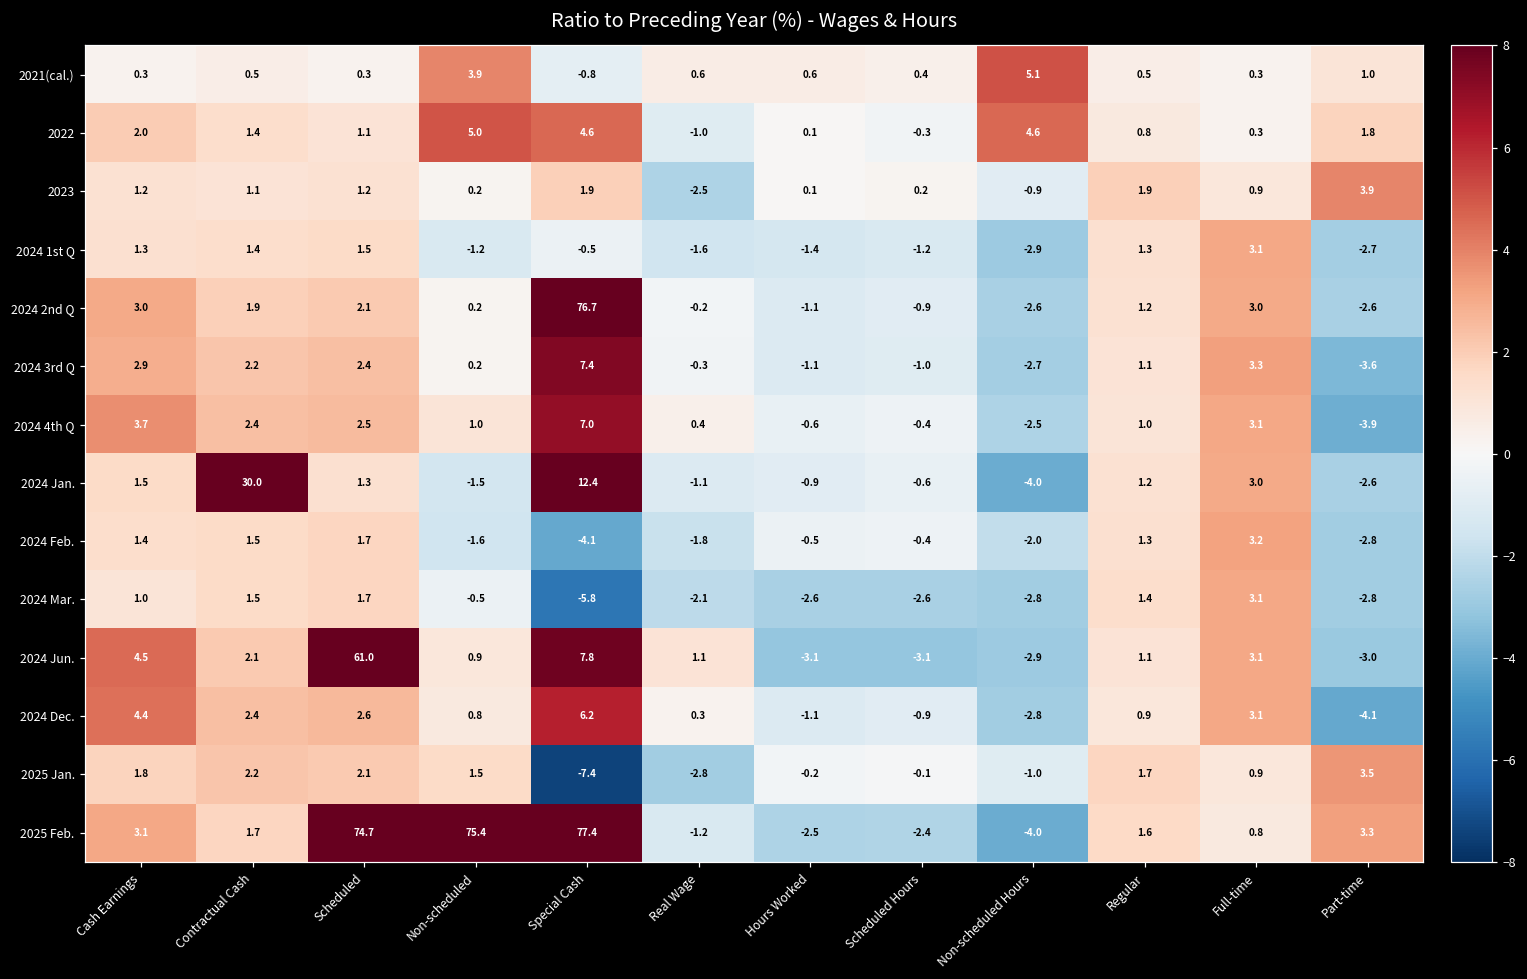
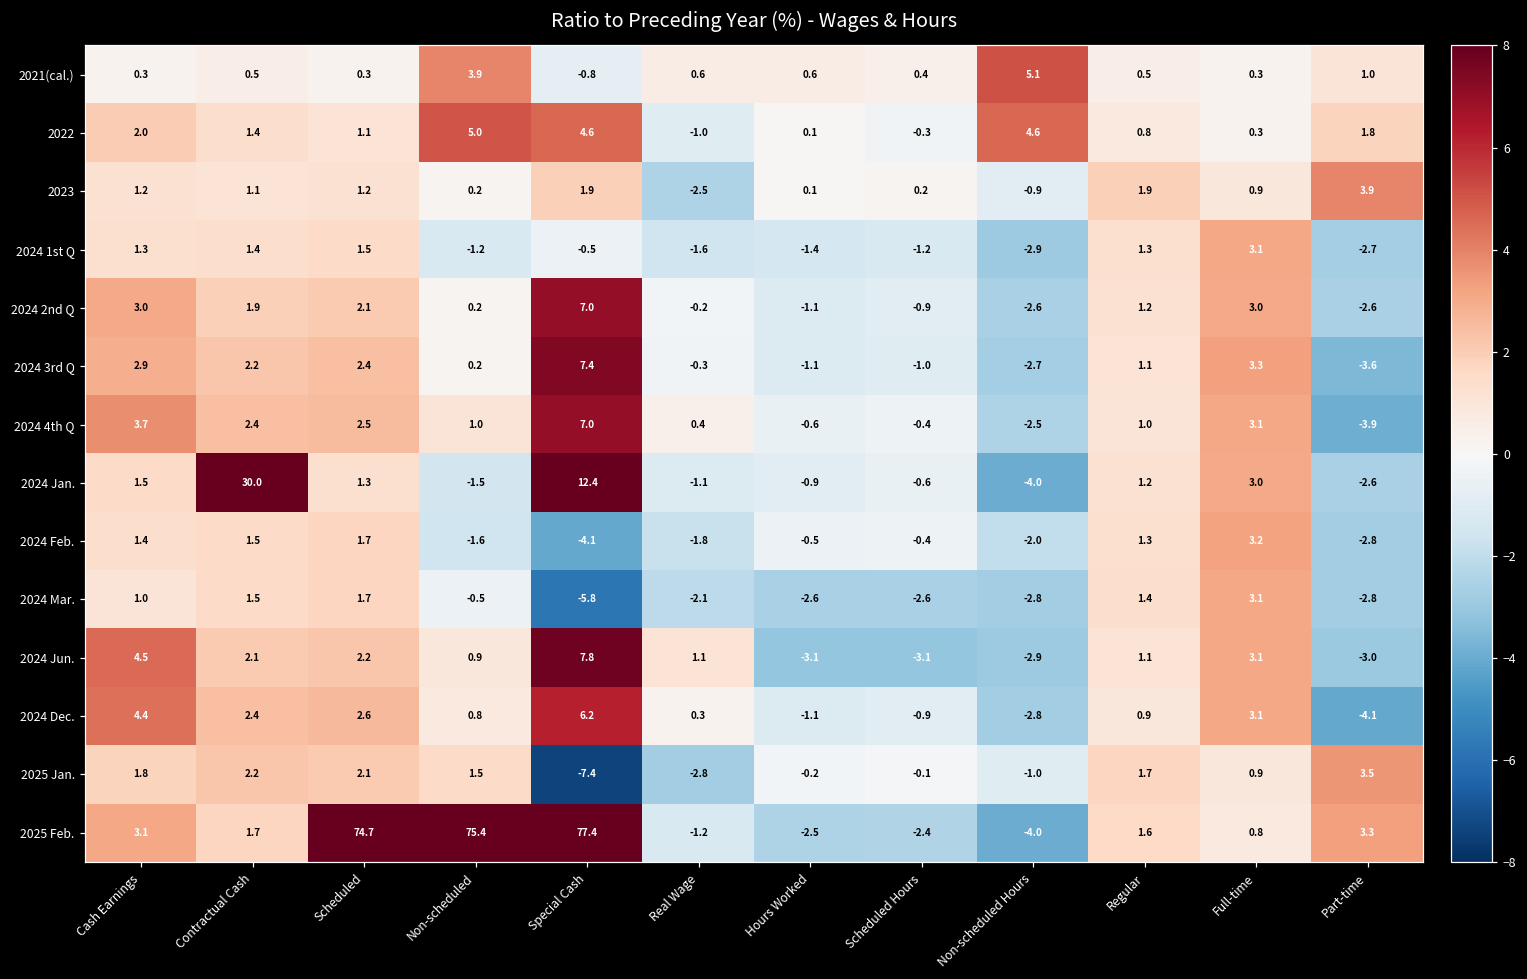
  {
    "2021(cal.)": {
      "Cash Earnings": 0.3,
      "Contractual Cash": 0.5,
      "Scheduled": 0.3,
      "Non-scheduled": 3.9,
      "Special Cash": -0.8,
      "Real Wage": 0.6,
      "Hours Worked": 0.6,
      "Scheduled Hours": 0.4,
      "Non-scheduled Hours": 5.1,
      "Regular": 0.5,
      "Full-time": 0.3,
      "Part-time": 1.0
    },
    "2022": {
      "Cash Earnings": 2.0,
      "Contractual Cash": 1.4,
      "Scheduled": 1.1,
      "Non-scheduled": 5.0,
      "Special Cash": 4.6,
      "Real Wage": -1.0,
      "Hours Worked": 0.1,
      "Scheduled Hours": -0.3,
      "Non-scheduled Hours": 4.6,
      "Regular": 0.8,
      "Full-time": 0.3,
      "Part-time": 1.8
    },
    "2023": {
      "Cash Earnings": 1.2,
      "Contractual Cash": 1.1,
      "Scheduled": 1.2,
      "Non-scheduled": 0.2,
      "Special Cash": 1.9,
      "Real Wage": -2.5,
      "Hours Worked": 0.1,
      "Scheduled Hours": 0.2,
      "Non-scheduled Hours": -0.9,
      "Regular": 1.9,
      "Full-time": 0.9,
      "Part-time": 3.9
    },
    "2024 1st Q": {
      "Cash Earnings": 1.3,
      "Contractual Cash": 1.4,
      "Scheduled": 1.5,
      "Non-scheduled": -1.2,
      "Special Cash": -0.5,
      "Real Wage": -1.6,
      "Hours Worked": -1.4,
      "Scheduled Hours": -1.2,
      "Non-scheduled Hours": -2.9,
      "Regular": 1.3,
      "Full-time": 3.1,
      "Part-time": -2.7
    },
    "2024 2nd Q": {
      "Cash Earnings": 3.0,
      "Contractual Cash": 1.9,
      "Scheduled": 2.1,
      "Non-scheduled": 0.2,
-     "Special Cash": 76.7,
+     "Special Cash": 7.0,
      "Real Wage": -0.2,
      "Hours Worked": -1.1,
      "Scheduled Hours": -0.9,
      "Non-scheduled Hours": -2.6,
      "Regular": 1.2,
      "Full-time": 3.0,
      "Part-time": -2.6
    },
    "2024 3rd Q": {
      "Cash Earnings": 2.9,
      "Contractual Cash": 2.2,
      "Scheduled": 2.4,
      "Non-scheduled": 0.2,
      "Special Cash": 7.4,
      "Real Wage": -0.3,
      "Hours Worked": -1.1,
      "Scheduled Hours": -1.0,
      "Non-scheduled Hours": -2.7,
      "Regular": 1.1,
      "Full-time": 3.3,
      "Part-time": -3.6
    },
    "2024 4th Q": {
      "Cash Earnings": 3.7,
      "Contractual Cash": 2.4,
      "Scheduled": 2.5,
      "Non-scheduled": 1.0,
      "Special Cash": 7.0,
      "Real Wage": 0.4,
      "Hours Worked": -0.6,
      "Scheduled Hours": -0.4,
      "Non-scheduled Hours": -2.5,
      "Regular": 1.0,
      "Full-time": 3.1,
      "Part-time": -3.9
    },
    "2024 Jan.": {
      "Cash Earnings": 1.5,
      "Contractual Cash": 30.0,
      "Scheduled": 1.3,
      "Non-scheduled": -1.5,
      "Special Cash": 12.4,
      "Real Wage": -1.1,
      "Hours Worked": -0.9,
      "Scheduled Hours": -0.6,
      "Non-scheduled Hours": -4.0,
      "Regular": 1.2,
      "Full-time": 3.0,
      "Part-time": -2.6
    },
    "2024 Feb.": {
      "Cash Earnings": 1.4,
      "Contractual Cash": 1.5,
      "Scheduled": 1.7,
      "Non-scheduled": -1.6,
      "Special Cash": -4.1,
      "Real Wage": -1.8,
      "Hours Worked": -0.5,
      "Scheduled Hours": -0.4,
      "Non-scheduled Hours": -2.0,
      "Regular": 1.3,
      "Full-time": 3.2,
      "Part-time": -2.8
    },
    "2024 Mar.": {
      "Cash Earnings": 1.0,
      "Contractual Cash": 1.5,
      "Scheduled": 1.7,
      "Non-scheduled": -0.5,
      "Special Cash": -5.8,
      "Real Wage": -2.1,
      "Hours Worked": -2.6,
      "Scheduled Hours": -2.6,
      "Non-scheduled Hours": -2.8,
      "Regular": 1.4,
      "Full-time": 3.1,
      "Part-time": -2.8
    },
    "2024 Jun.": {
      "Cash Earnings": 4.5,
      "Contractual Cash": 2.1,
-     "Scheduled": 61.0,
+     "Scheduled": 2.2,
      "Non-scheduled": 0.9,
      "Special Cash": 7.8,
      "Real Wage": 1.1,
      "Hours Worked": -3.1,
      "Scheduled Hours": -3.1,
      "Non-scheduled Hours": -2.9,
      "Regular": 1.1,
      "Full-time": 3.1,
      "Part-time": -3.0
    },
    "2024 Dec.": {
      "Cash Earnings": 4.4,
      "Contractual Cash": 2.4,
      "Scheduled": 2.6,
      "Non-scheduled": 0.8,
      "Special Cash": 6.2,
      "Real Wage": 0.3,
      "Hours Worked": -1.1,
      "Scheduled Hours": -0.9,
      "Non-scheduled Hours": -2.8,
      "Regular": 0.9,
      "Full-time": 3.1,
      "Part-time": -4.1
    },
    "2025 Jan.": {
      "Cash Earnings": 1.8,
      "Contractual Cash": 2.2,
      "Scheduled": 2.1,
      "Non-scheduled": 1.5,
      "Special Cash": -7.4,
      "Real Wage": -2.8,
      "Hours Worked": -0.2,
      "Scheduled Hours": -0.1,
      "Non-scheduled Hours": -1.0,
      "Regular": 1.7,
      "Full-time": 0.9,
      "Part-time": 3.5
    },
    "2025 Feb.": {
      "Cash Earnings": 3.1,
      "Contractual Cash": 1.7,
      "Scheduled": 74.7,
      "Non-scheduled": 75.4,
      "Special Cash": 77.4,
      "Real Wage": -1.2,
      "Hours Worked": -2.5,
      "Scheduled Hours": -2.4,
      "Non-scheduled Hours": -4.0,
      "Regular": 1.6,
      "Full-time": 0.8,
      "Part-time": 3.3
    }
  }
